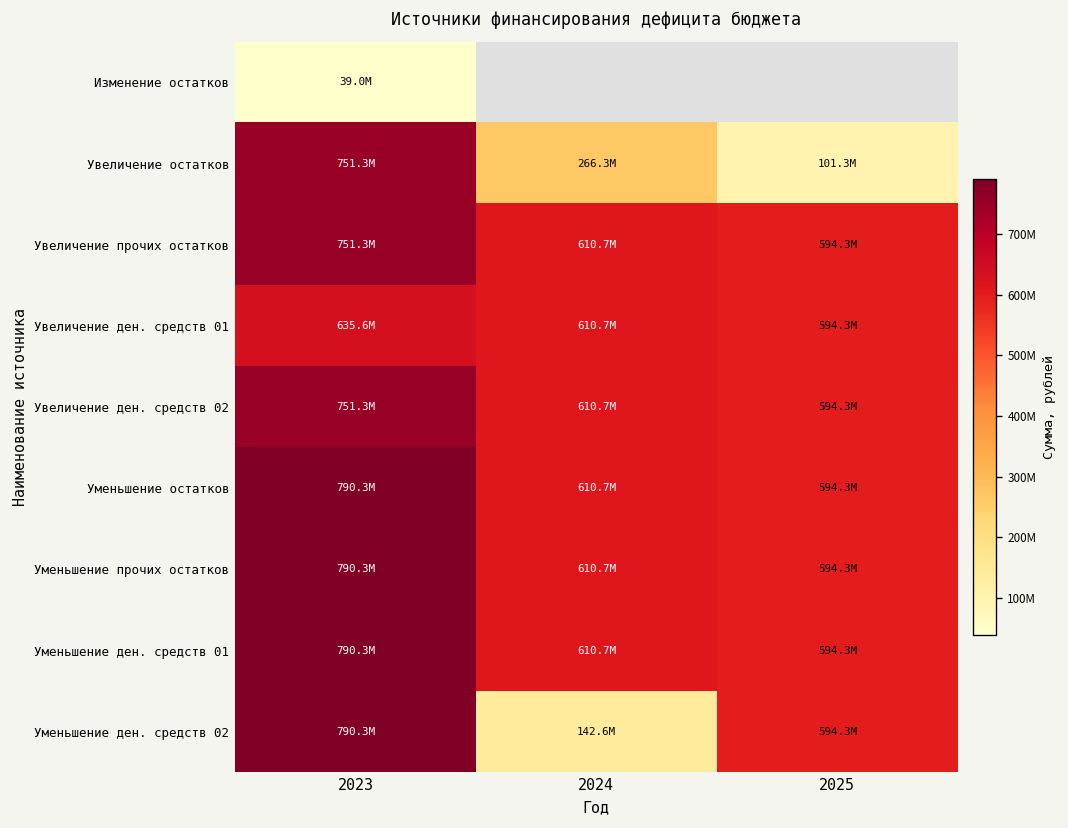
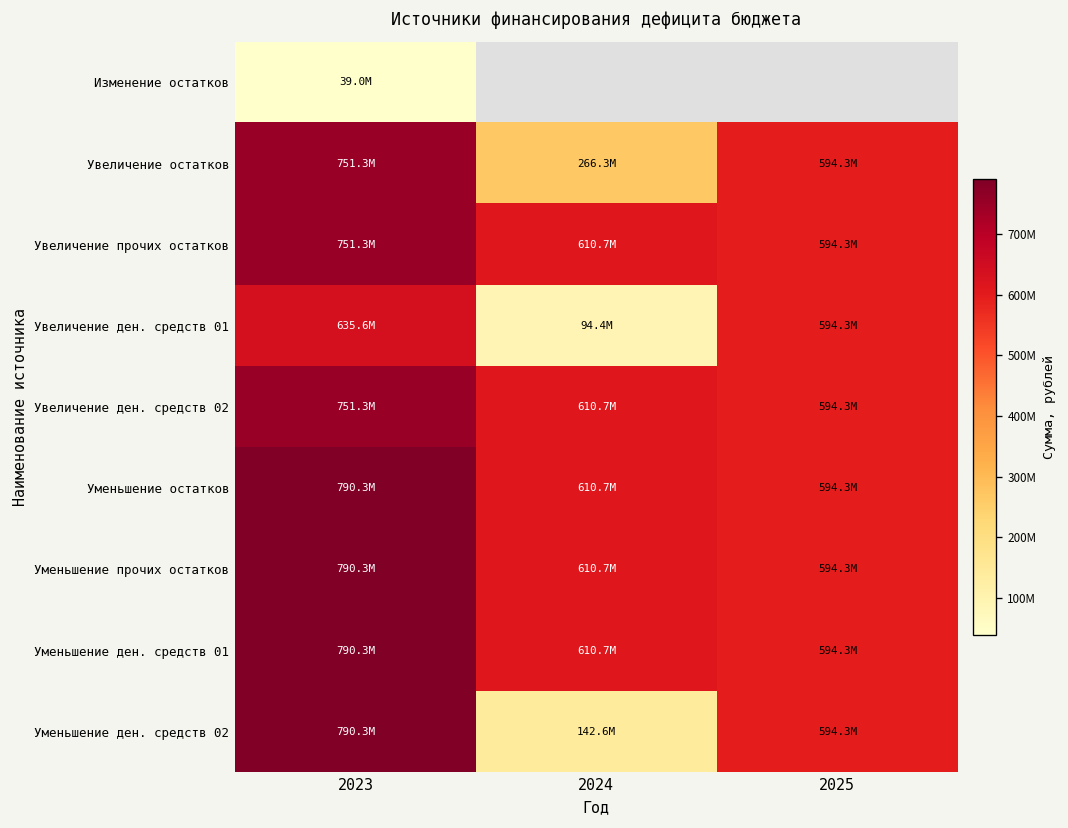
  {
    "Изменение остатков": {
      "2023": "39.0M"
    },
    "Увеличение остатков": {
      "2023": "751.3M",
      "2024": "266.3M",
-     "2025": "101.3M"
+     "2025": "594.3M"
    },
    "Увеличение прочих остатков": {
      "2023": "751.3M",
      "2024": "610.7M",
      "2025": "594.3M"
    },
    "Увеличение ден. средств 01": {
      "2023": "635.6M",
-     "2024": "610.7M",
+     "2024": "94.4M",
      "2025": "594.3M"
    },
    "Увеличение ден. средств 02": {
      "2023": "751.3M",
      "2024": "610.7M",
      "2025": "594.3M"
    },
    "Уменьшение остатков": {
      "2023": "790.3M",
      "2024": "610.7M",
      "2025": "594.3M"
    },
    "Уменьшение прочих остатков": {
      "2023": "790.3M",
      "2024": "610.7M",
      "2025": "594.3M"
    },
    "Уменьшение ден. средств 01": {
      "2023": "790.3M",
      "2024": "610.7M",
      "2025": "594.3M"
    },
    "Уменьшение ден. средств 02": {
      "2023": "790.3M",
      "2024": "142.6M",
      "2025": "594.3M"
    }
  }
